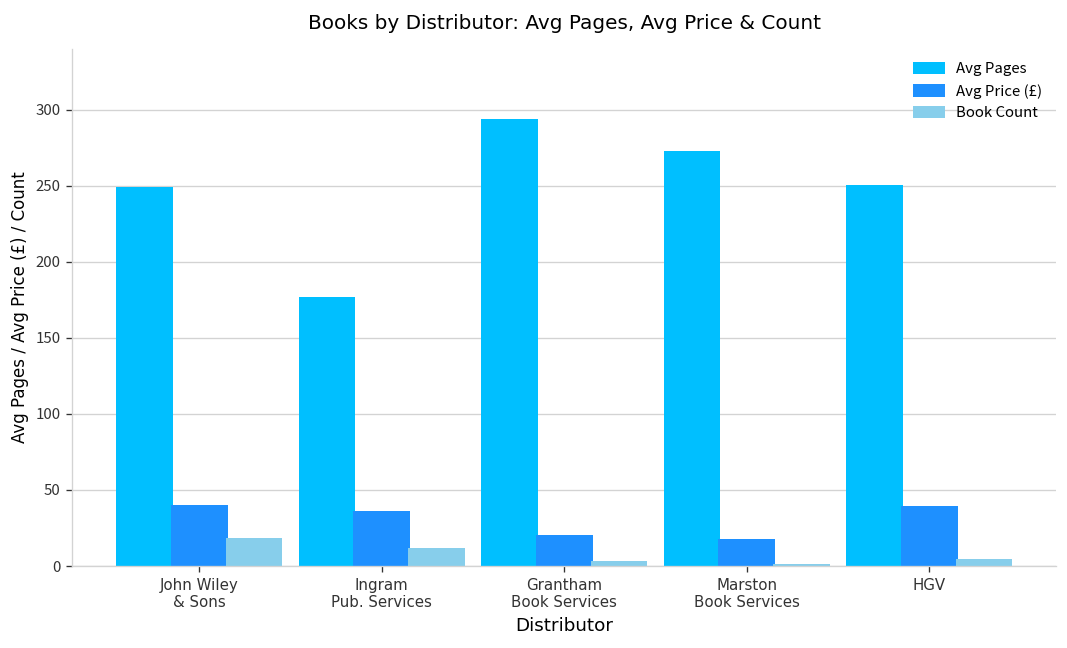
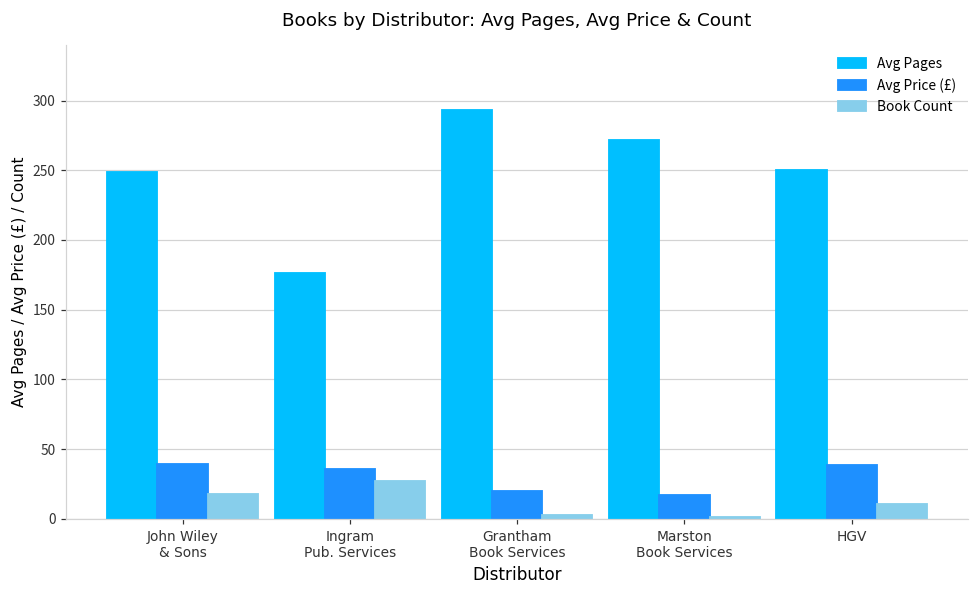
  {
    "Book Count": {
      "John Wiley & Sons": 18,
-     "Ingram Pub. Services": 11,
+     "Ingram Pub. Services": 27,
      "Grantham Book Services": 3,
-     "HGV": 4
+     "HGV": 11
    }
  }
